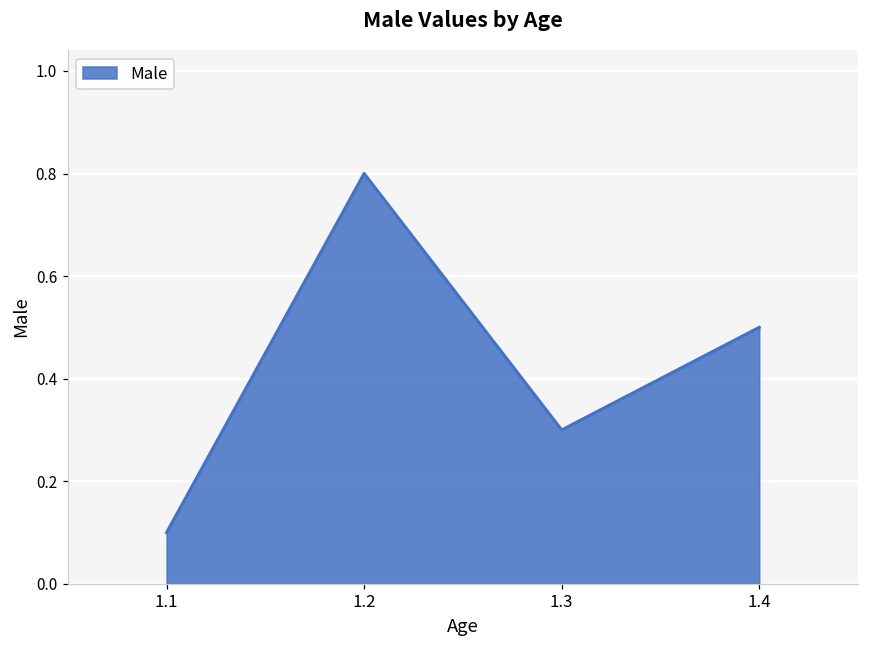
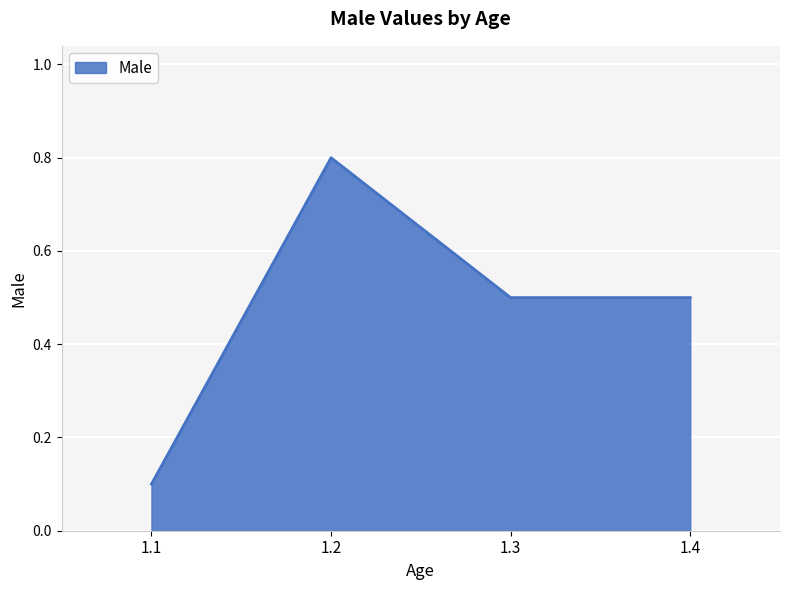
  {
    "1.1": 0.1,
    "1.2": 0.8,
-   "1.3": 0.3,
+   "1.3": 0.5,
    "1.4": 0.5
  }
